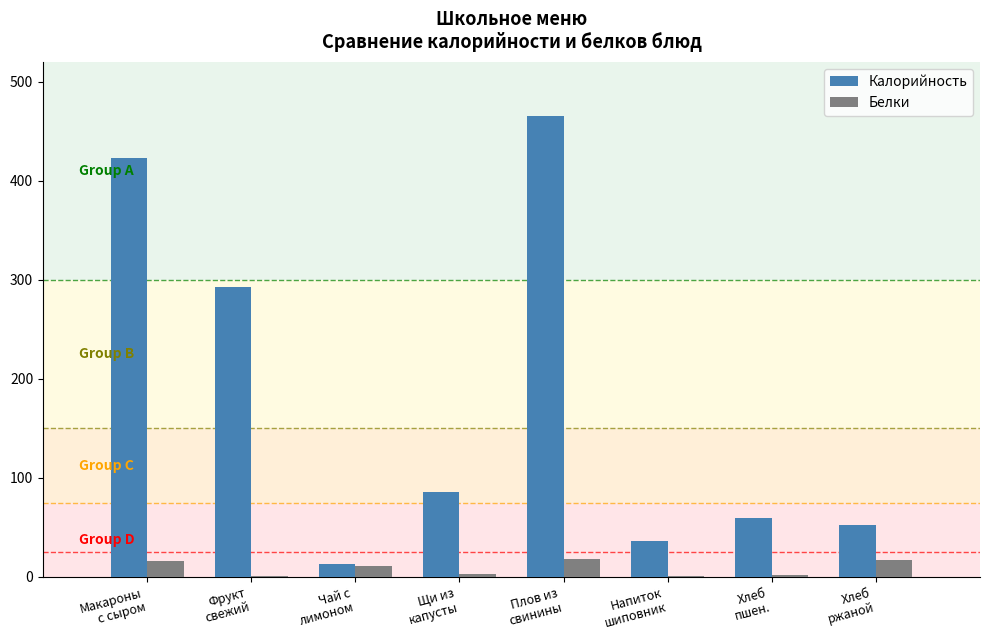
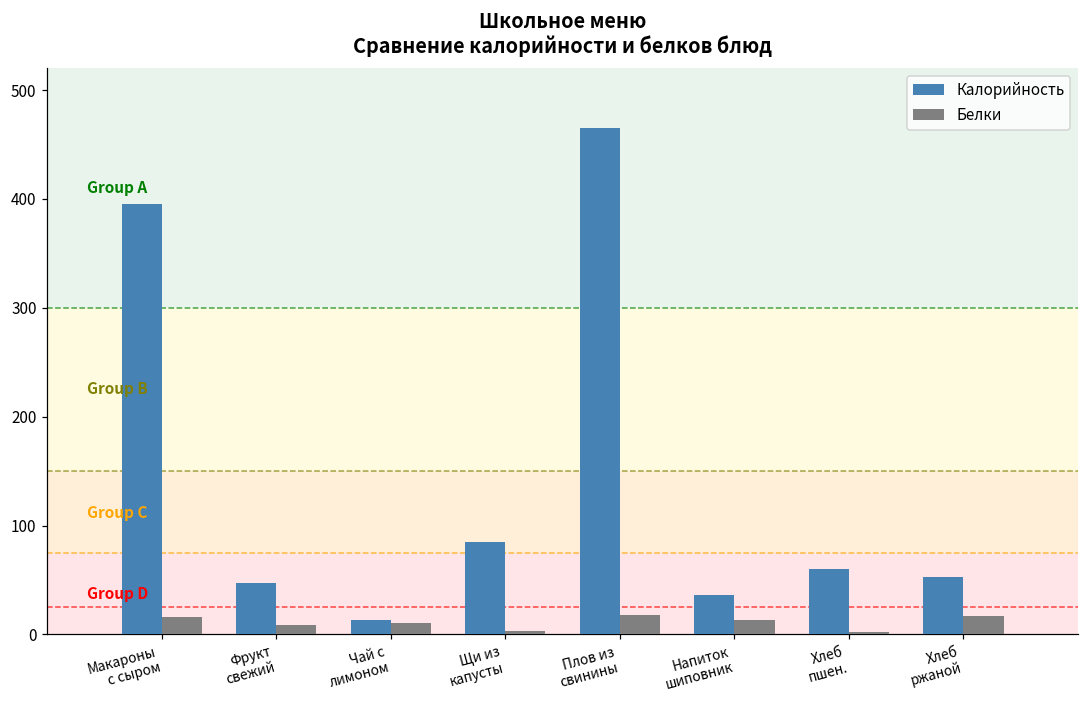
  {
    "Калорийность": {
-     "Макароны с сыром": 420,
-     "Фрукт свежий": 290,
+     "Макароны с сыром": 400,
+     "Фрукт свежий": 50,
      "Чай с лимоном": 10,
      "Щи из капусты": 90,
      "Плов из свинины": 470,
      "Напиток шиповник": 40,
      "Хлеб пшен.": 60,
      "Хлеб ржаной": 50
    },
    "Белки": {
      "Макароны с сыром": 20,
-     "Фрукт свежий": 0,
+     "Фрукт свежий": 10,
      "Чай с лимоном": 10,
      "Щи из капусты": 0,
      "Плов из свинины": 20,
-     "Напиток шиповник": 0,
+     "Напиток шиповник": 10,
      "Хлеб ржаной": 20
    }
  }
